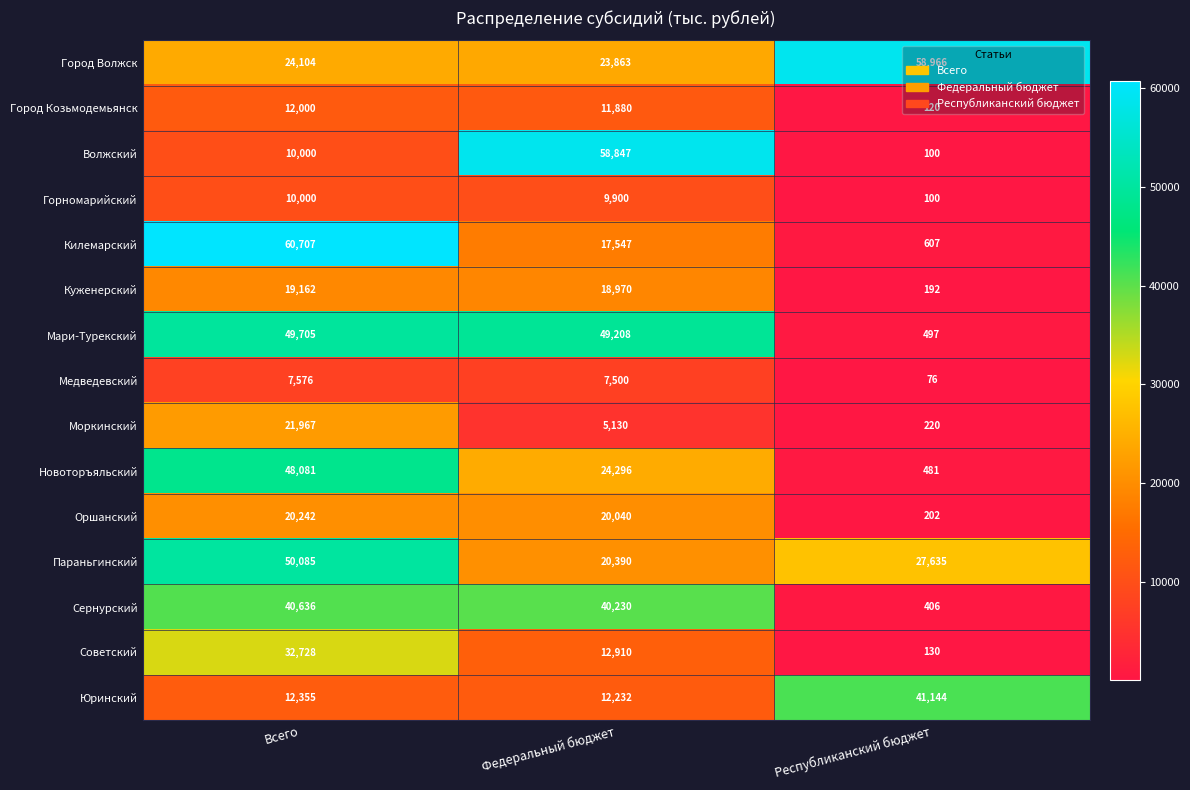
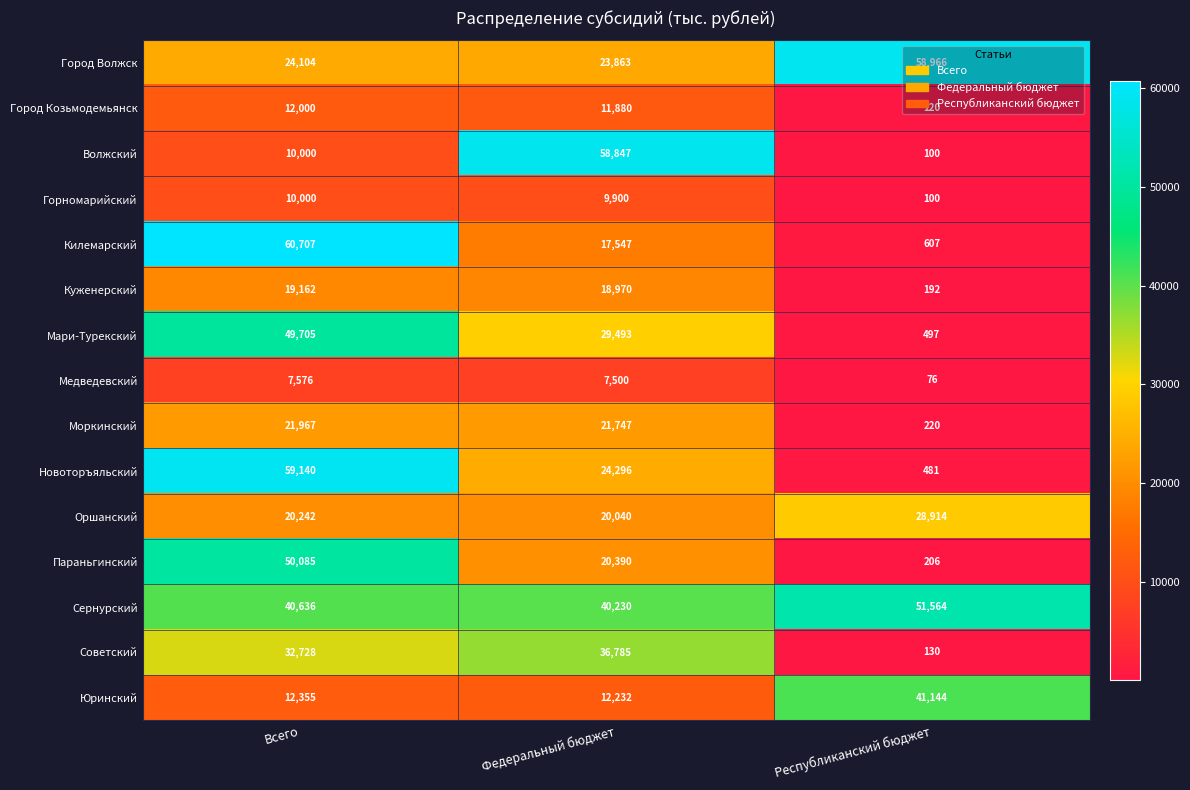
  {
    "Город Волжск": {
      "Всего": "24,104",
      "Федеральный бюджет": "23,863"
    },
    "Город Козьмодемьянск": {
      "Всего": "12,000",
      "Федеральный бюджет": "11,880"
    },
    "Волжский": {
      "Всего": "10,000",
      "Федеральный бюджет": "58,847",
      "Республиканский бюджет": "100"
    },
    "Горномарийский": {
      "Всего": "10,000",
      "Федеральный бюджет": "9,900",
      "Республиканский бюджет": "100"
    },
    "Килемарский": {
      "Всего": "60,707",
      "Федеральный бюджет": "17,547",
      "Республиканский бюджет": "607"
    },
    "Куженерский": {
      "Всего": "19,162",
      "Федеральный бюджет": "18,970",
      "Республиканский бюджет": "192"
    },
    "Мари-Турекский": {
      "Всего": "49,705",
-     "Федеральный бюджет": "49,208",
+     "Федеральный бюджет": "29,493",
      "Республиканский бюджет": "497"
    },
    "Медведевский": {
      "Всего": "7,576",
      "Федеральный бюджет": "7,500",
      "Республиканский бюджет": "76"
    },
    "Моркинский": {
      "Всего": "21,967",
-     "Федеральный бюджет": "5,130",
+     "Федеральный бюджет": "21,747",
      "Республиканский бюджет": "220"
    },
    "Новоторъяльский": {
-     "Всего": "48,081",
+     "Всего": "59,140",
      "Федеральный бюджет": "24,296",
      "Республиканский бюджет": "481"
    },
    "Оршанский": {
      "Всего": "20,242",
      "Федеральный бюджет": "20,040",
-     "Республиканский бюджет": "202"
+     "Республиканский бюджет": "28,914"
    },
    "Параньгинский": {
      "Всего": "50,085",
      "Федеральный бюджет": "20,390",
-     "Республиканский бюджет": "27,635"
+     "Республиканский бюджет": "206"
    },
    "Сернурский": {
      "Всего": "40,636",
      "Федеральный бюджет": "40,230",
-     "Республиканский бюджет": "406"
+     "Республиканский бюджет": "51,564"
    },
    "Советский": {
      "Всего": "32,728",
-     "Федеральный бюджет": "12,910",
+     "Федеральный бюджет": "36,785",
      "Республиканский бюджет": "130"
    },
    "Юринский": {
      "Всего": "12,355",
      "Федеральный бюджет": "12,232",
      "Республиканский бюджет": "41,144"
    }
  }
